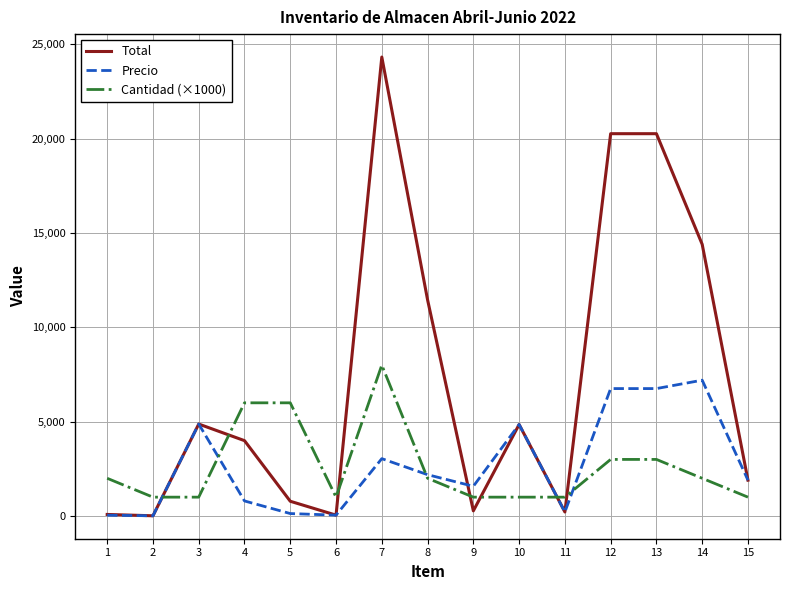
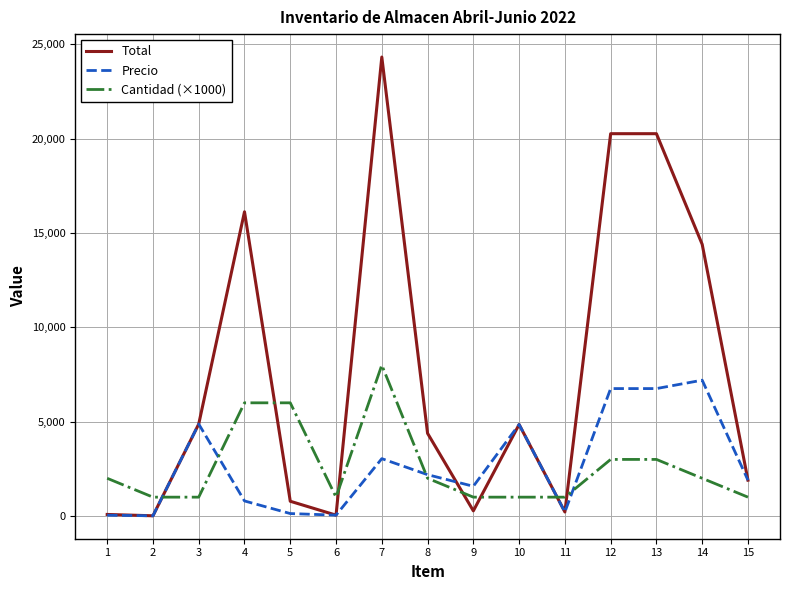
  {
    "Total": {
-     "4": "4,000",
+     "4": "16,100",
      "5": "800",
      "7": "24,300",
-     "8": "11,500",
+     "8": "4,400",
      "9": "300",
      "12": "20,300",
      "13": "20,300",
      "14": "14,400"
    },
    "Precio": {
      "4": "800",
      "5": "100",
      "7": "3,000",
      "8": "2,200",
      "9": "1,600",
      "12": "6,800",
      "13": "6,800",
      "14": "7,200"
    },
    "Cantidad (×1000)": {
      "1": "2,000",
      "2": "1,000",
      "3": "1,000",
      "4": "6,000",
      "5": "6,000",
      "6": "1,000",
      "7": "8,000",
      "8": "2,000",
      "9": "1,000",
      "10": "1,000",
      "11": "1,000",
      "12": "3,000",
      "13": "3,000",
      "14": "2,000",
      "15": "1,000"
    }
  }
